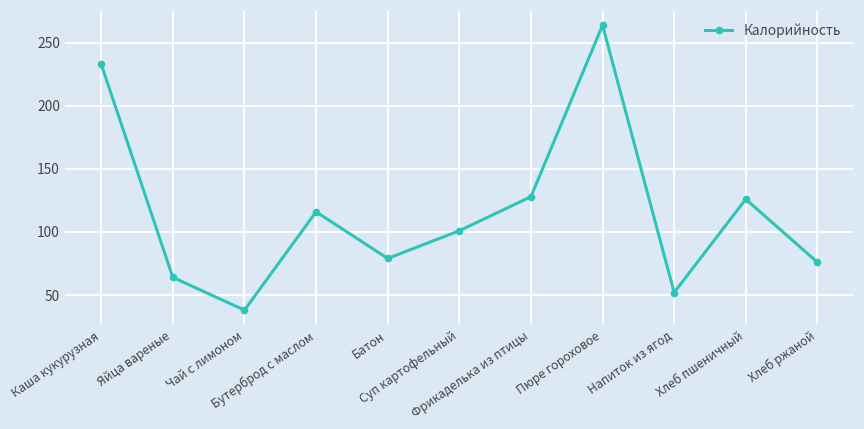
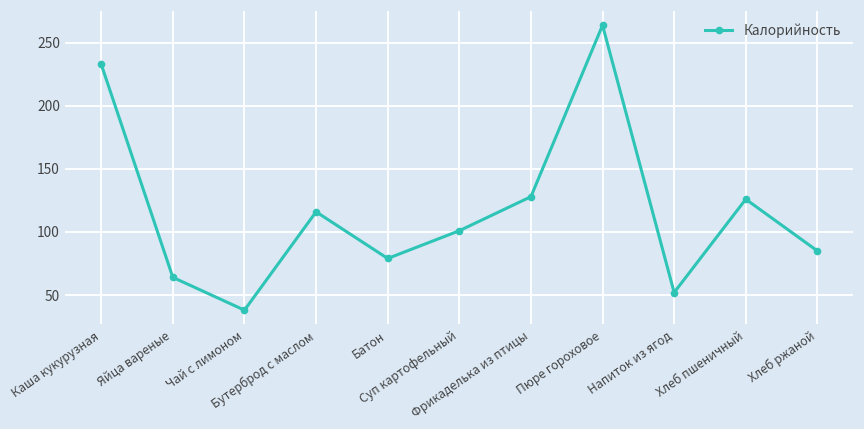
  {
    "Каша кукурузная": 233,
    "Яйца вареные": 64,
    "Чай с лимоном": 38,
    "Бутерброд с маслом": 116,
    "Батон": 79,
    "Суп картофельный": 101,
    "Фрикаделька из птицы": 128,
    "Пюре гороховое": 264,
    "Напиток из ягод": 52,
    "Хлеб пшеничный": 126,
-   "Хлеб ржаной": 76
+   "Хлеб ржаной": 85
  }
